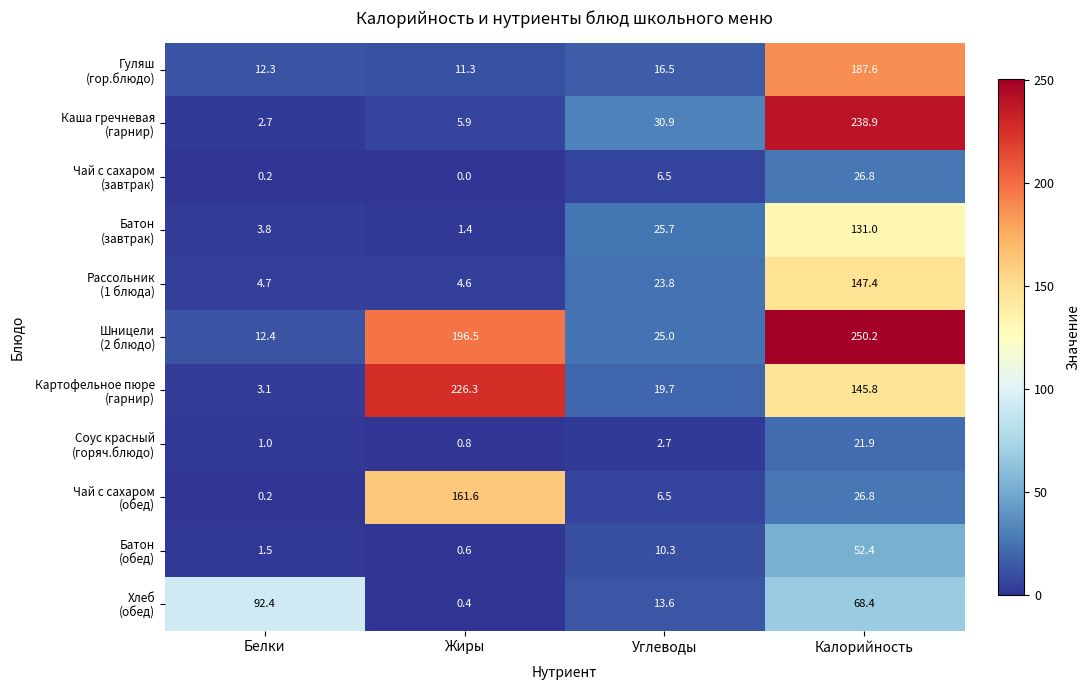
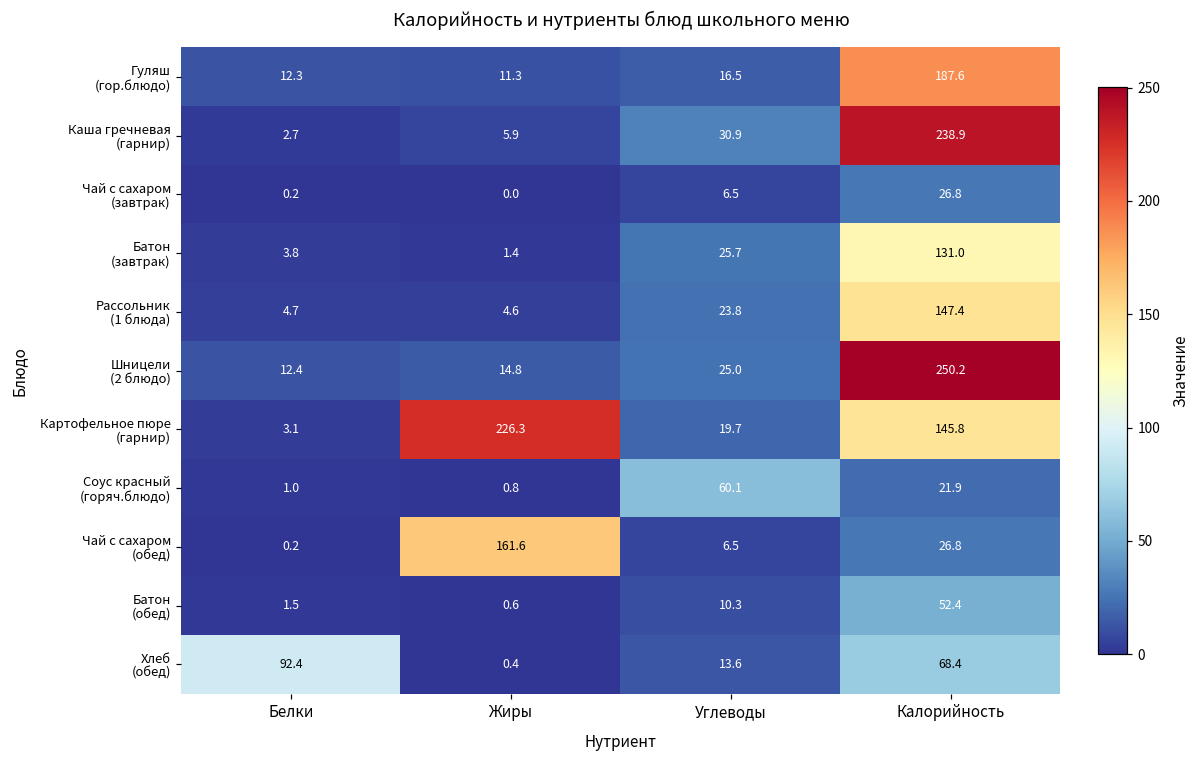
  {
    "Гуляш (гор.блюдо)": {
      "Белки": 12.3,
      "Жиры": 11.3,
      "Углеводы": 16.5,
      "Калорийность": 187.6
    },
    "Каша гречневая (гарнир)": {
      "Белки": 2.7,
      "Жиры": 5.9,
      "Углеводы": 30.9,
      "Калорийность": 238.9
    },
    "Чай с сахаром (завтрак)": {
      "Белки": 0.2,
      "Жиры": 0.0,
      "Углеводы": 6.5,
      "Калорийность": 26.8
    },
    "Батон (завтрак)": {
      "Белки": 3.8,
      "Жиры": 1.4,
      "Углеводы": 25.7,
      "Калорийность": 131.0
    },
    "Рассольник (1 блюда)": {
      "Белки": 4.7,
      "Жиры": 4.6,
      "Углеводы": 23.8,
      "Калорийность": 147.4
    },
    "Шницели (2 блюдо)": {
      "Белки": 12.4,
-     "Жиры": 196.5,
+     "Жиры": 14.8,
      "Углеводы": 25.0,
      "Калорийность": 250.2
    },
    "Картофельное пюре (гарнир)": {
      "Белки": 3.1,
      "Жиры": 226.3,
      "Углеводы": 19.7,
      "Калорийность": 145.8
    },
    "Соус красный (горяч.блюдо)": {
      "Белки": 1.0,
      "Жиры": 0.8,
-     "Углеводы": 2.7,
+     "Углеводы": 60.1,
      "Калорийность": 21.9
    },
    "Чай с сахаром (обед)": {
      "Белки": 0.2,
      "Жиры": 161.6,
      "Углеводы": 6.5,
      "Калорийность": 26.8
    },
    "Батон (обед)": {
      "Белки": 1.5,
      "Жиры": 0.6,
      "Углеводы": 10.3,
      "Калорийность": 52.4
    },
    "Хлеб (обед)": {
      "Белки": 92.4,
      "Жиры": 0.4,
      "Углеводы": 13.6,
      "Калорийность": 68.4
    }
  }
